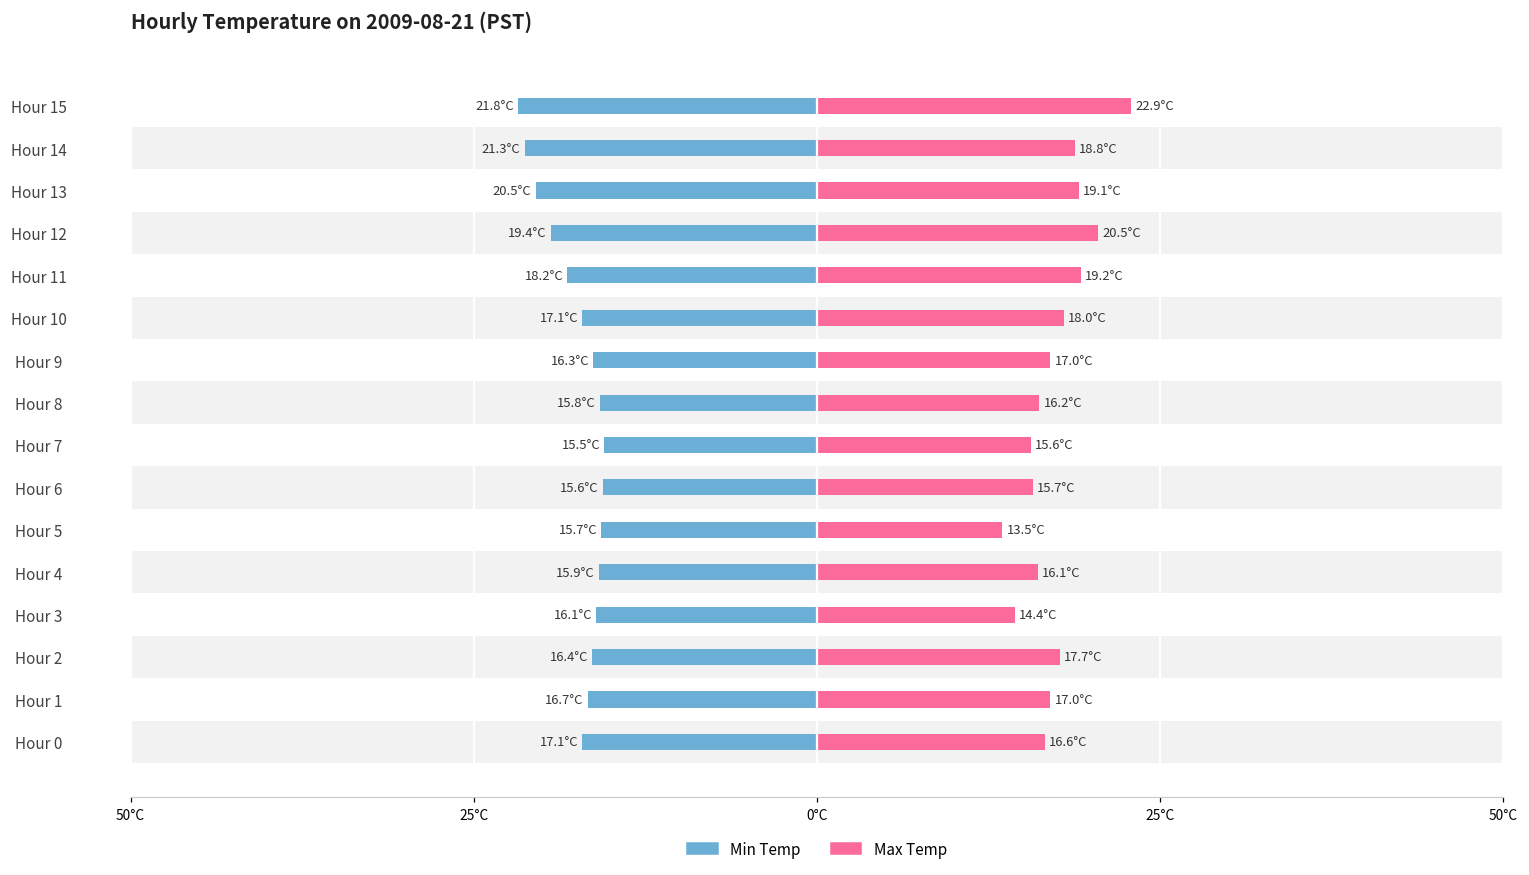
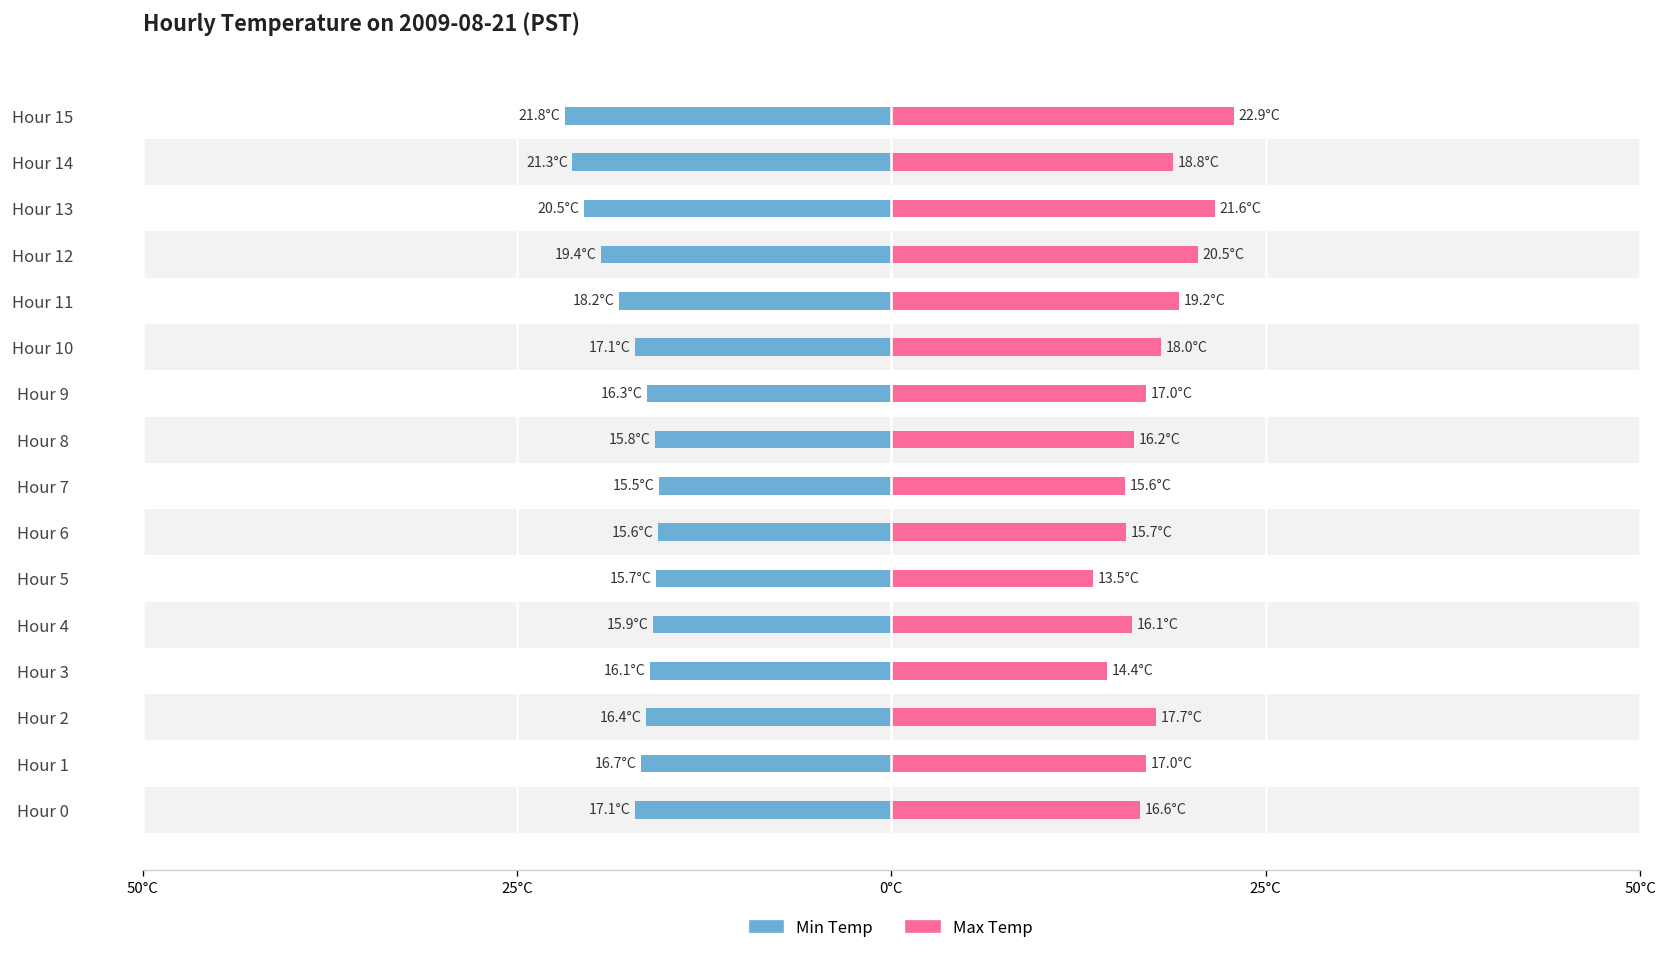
  {
    "Max Temp": {
      "Hour 15": "22.9°C",
      "Hour 14": "18.8°C",
-     "Hour 13": "19.1°C",
+     "Hour 13": "21.6°C",
      "Hour 12": "20.5°C",
      "Hour 11": "19.2°C",
      "Hour 10": "18.0°C",
      "Hour 9": "17.0°C",
      "Hour 8": "16.2°C",
      "Hour 7": "15.6°C",
      "Hour 6": "15.7°C",
      "Hour 5": "13.5°C",
      "Hour 4": "16.1°C",
      "Hour 3": "14.4°C",
      "Hour 2": "17.7°C",
      "Hour 1": "17.0°C",
      "Hour 0": "16.6°C"
    }
  }
